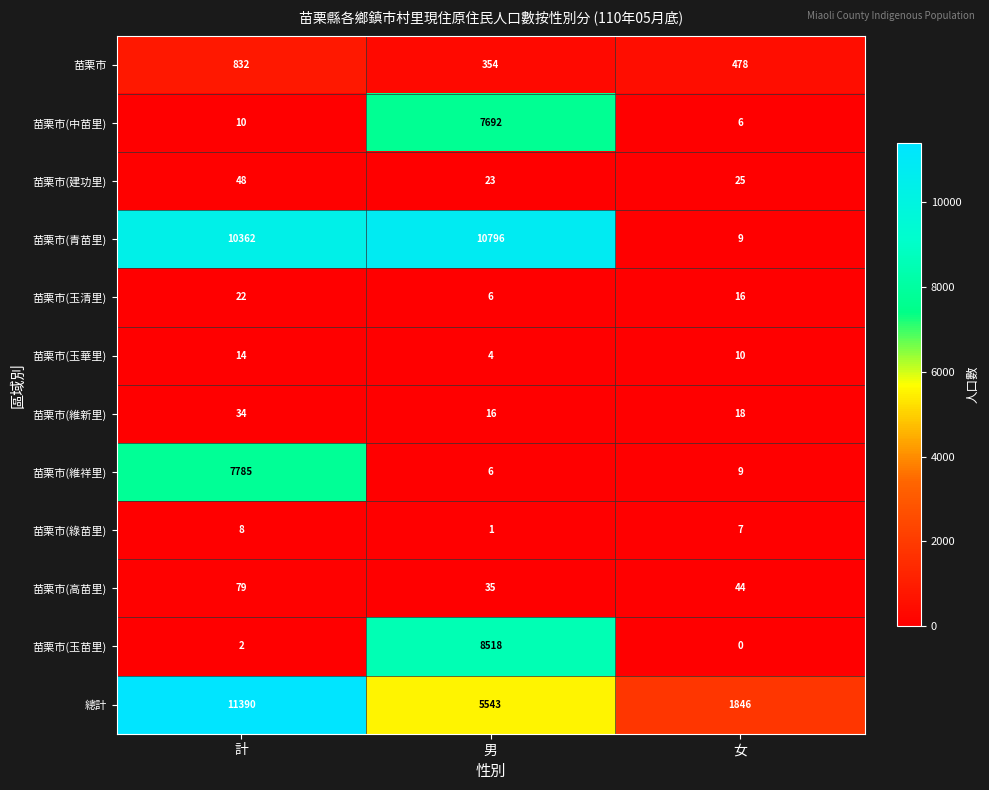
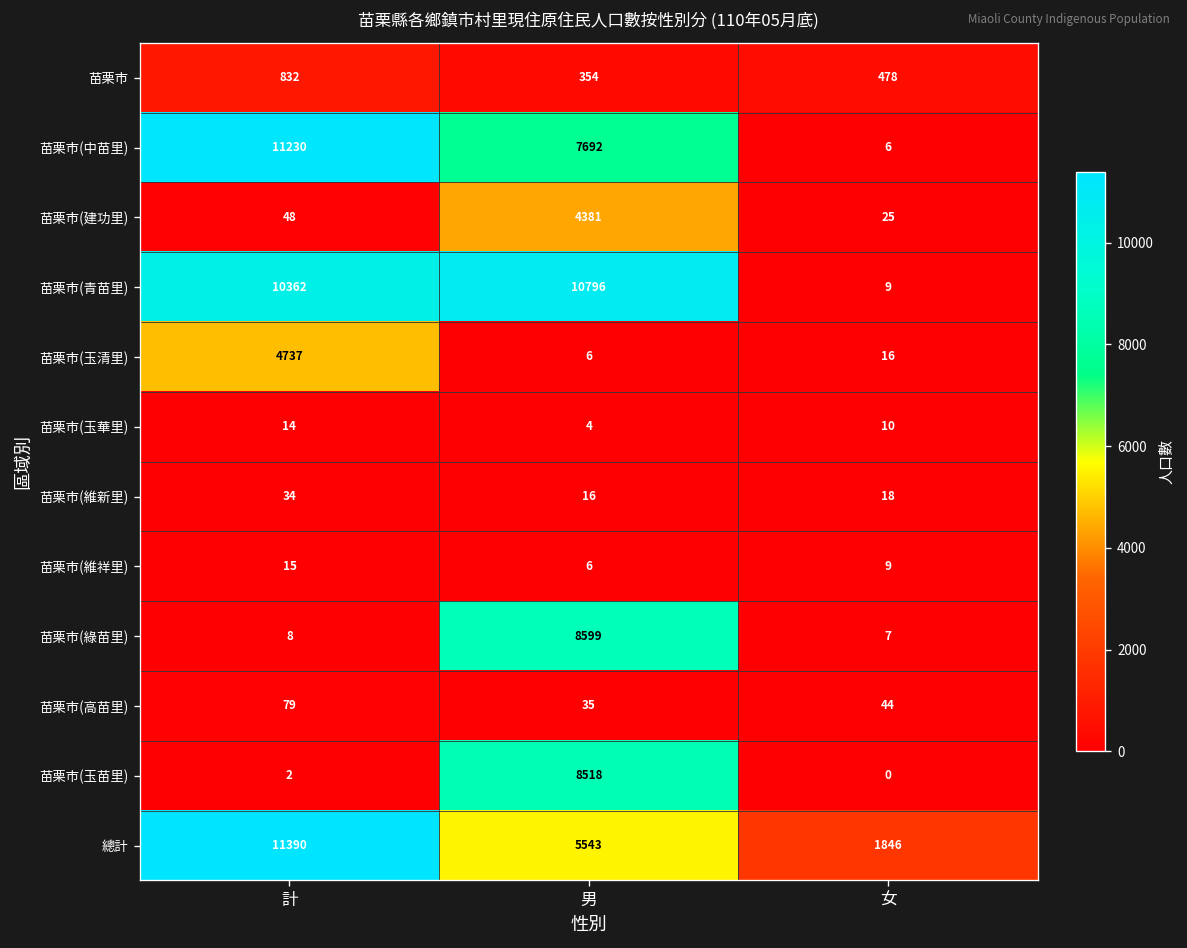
  {
    "苗栗市": {
      "計": 832,
      "男": 354,
      "女": 478
    },
    "苗栗市(中苗里)": {
-     "計": 10,
+     "計": 11230,
      "男": 7692,
      "女": 6
    },
    "苗栗市(建功里)": {
      "計": 48,
-     "男": 23,
+     "男": 4381,
      "女": 25
    },
    "苗栗市(青苗里)": {
      "計": 10362,
      "男": 10796,
      "女": 9
    },
    "苗栗市(玉清里)": {
-     "計": 22,
+     "計": 4737,
      "男": 6,
      "女": 16
    },
    "苗栗市(玉華里)": {
      "計": 14,
      "男": 4,
      "女": 10
    },
    "苗栗市(維新里)": {
      "計": 34,
      "男": 16,
      "女": 18
    },
    "苗栗市(維祥里)": {
-     "計": 7785,
+     "計": 15,
      "男": 6,
      "女": 9
    },
    "苗栗市(綠苗里)": {
      "計": 8,
-     "男": 1,
+     "男": 8599,
      "女": 7
    },
    "苗栗市(高苗里)": {
      "計": 79,
      "男": 35,
      "女": 44
    },
    "苗栗市(玉苗里)": {
      "計": 2,
      "男": 8518,
      "女": 0
    },
    "總計": {
      "計": 11390,
      "男": 5543,
      "女": 1846
    }
  }
